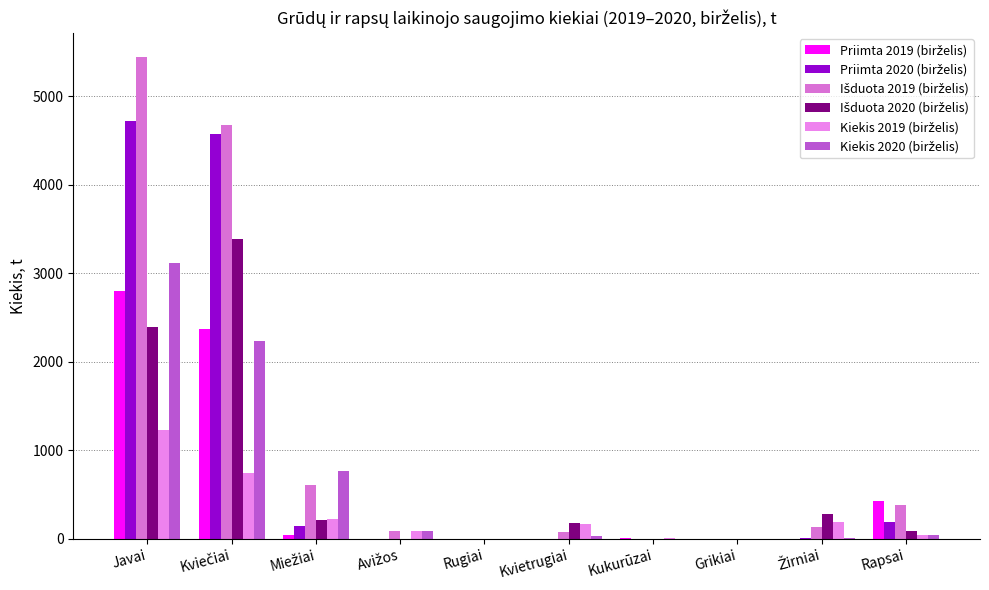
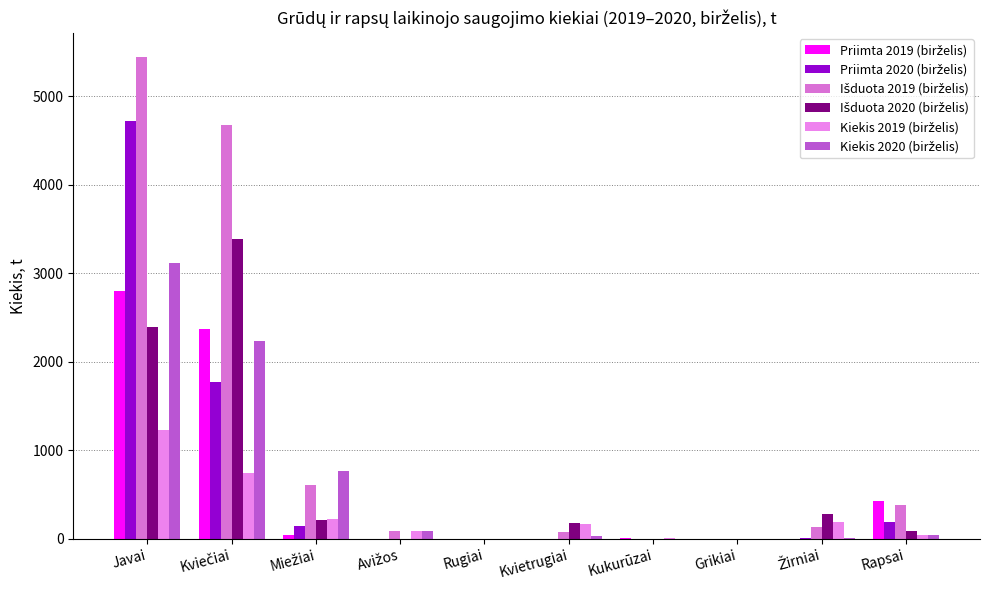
  {
    "Priimta 2019 (birželis)": {
      "Javai": 2800,
      "Kviečiai": 2400,
      "Miežiai": 0,
      "Avižos": 0,
      "Rugiai": 0,
      "Kvietrugiai": 0,
      "Grikiai": 0,
      "Žirniai": 0,
      "Rapsai": 400
    },
    "Priimta 2020 (birželis)": {
      "Javai": 4700,
-     "Kviečiai": 4600,
+     "Kviečiai": 1800,
      "Miežiai": 100,
      "Avižos": 0,
      "Rugiai": 0,
      "Kvietrugiai": 0,
      "Kukurūzai": 0,
      "Grikiai": 0,
      "Rapsai": 200
    },
    "Išduota 2020 (birželis)": {
      "Javai": 2400,
      "Kviečiai": 3400,
      "Miežiai": 200,
      "Avižos": 0,
      "Rugiai": 0,
      "Kvietrugiai": 200,
      "Kukurūzai": 0,
      "Grikiai": 0,
      "Žirniai": 300,
      "Rapsai": 100
    }
  }
